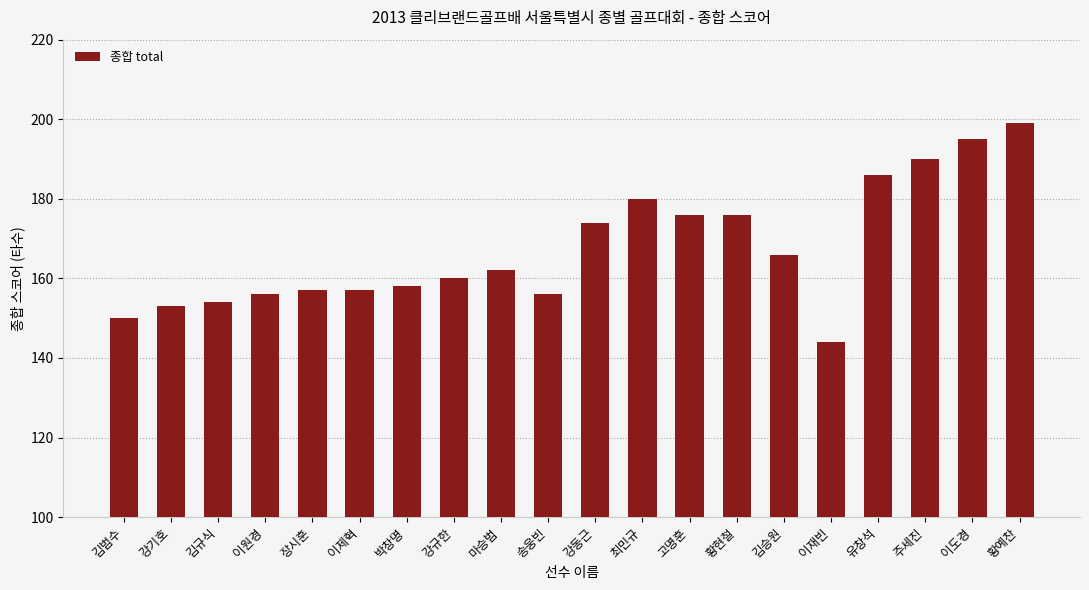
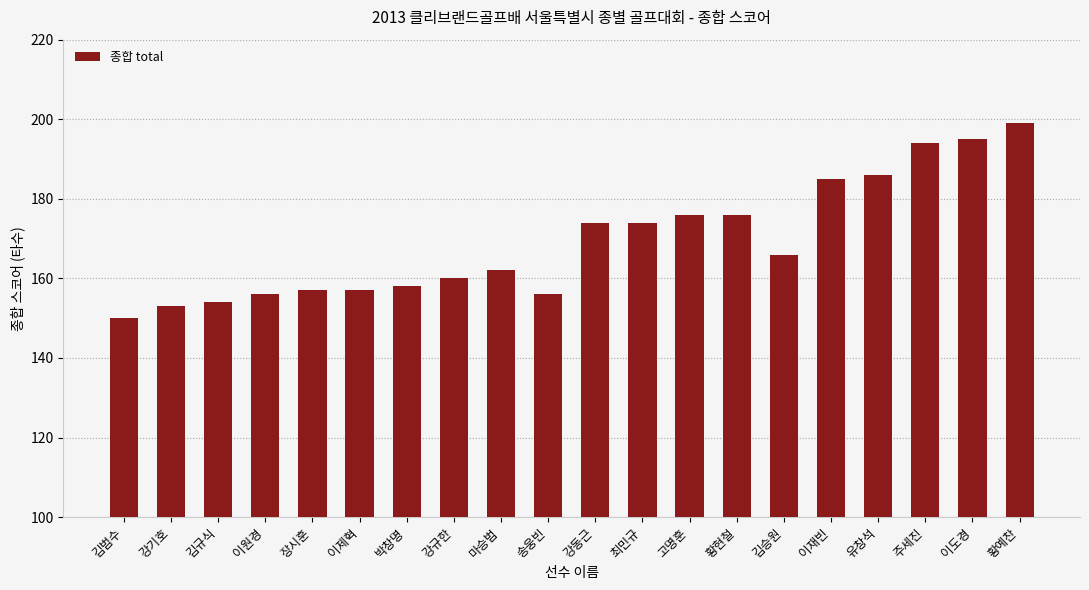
  {
    "김범수": 150,
    "강기호": 153,
    "김규식": 154,
    "이원경": 156,
    "장시훈": 157,
    "이제혁": 157,
    "박창명": 158,
    "강규한": 160,
    "마승범": 162,
    "송웅빈": 156,
    "강동근": 174,
-   "최민규": 180,
+   "최민규": 174,
    "고명훈": 176,
    "황현철": 176,
    "김승원": 166,
-   "이재빈": 144,
+   "이재빈": 185,
    "유창석": 186,
-   "주세진": 190,
+   "주세진": 194,
    "이도경": 195,
    "황예찬": 199
  }
